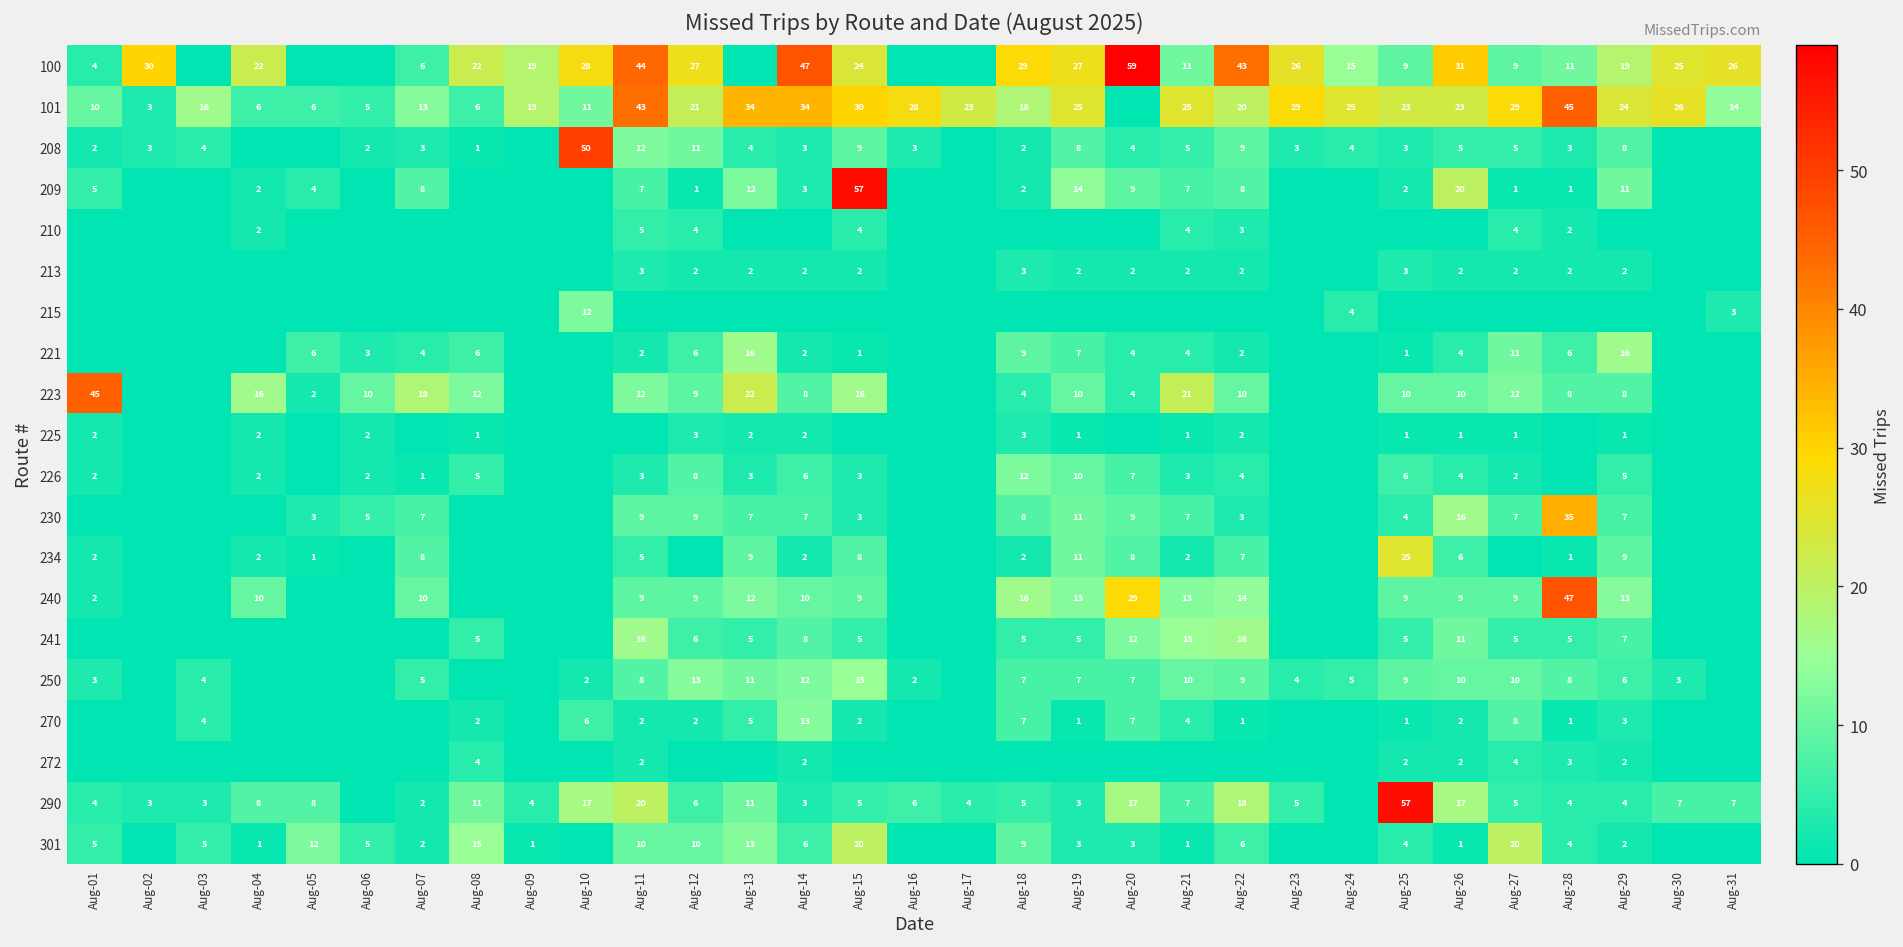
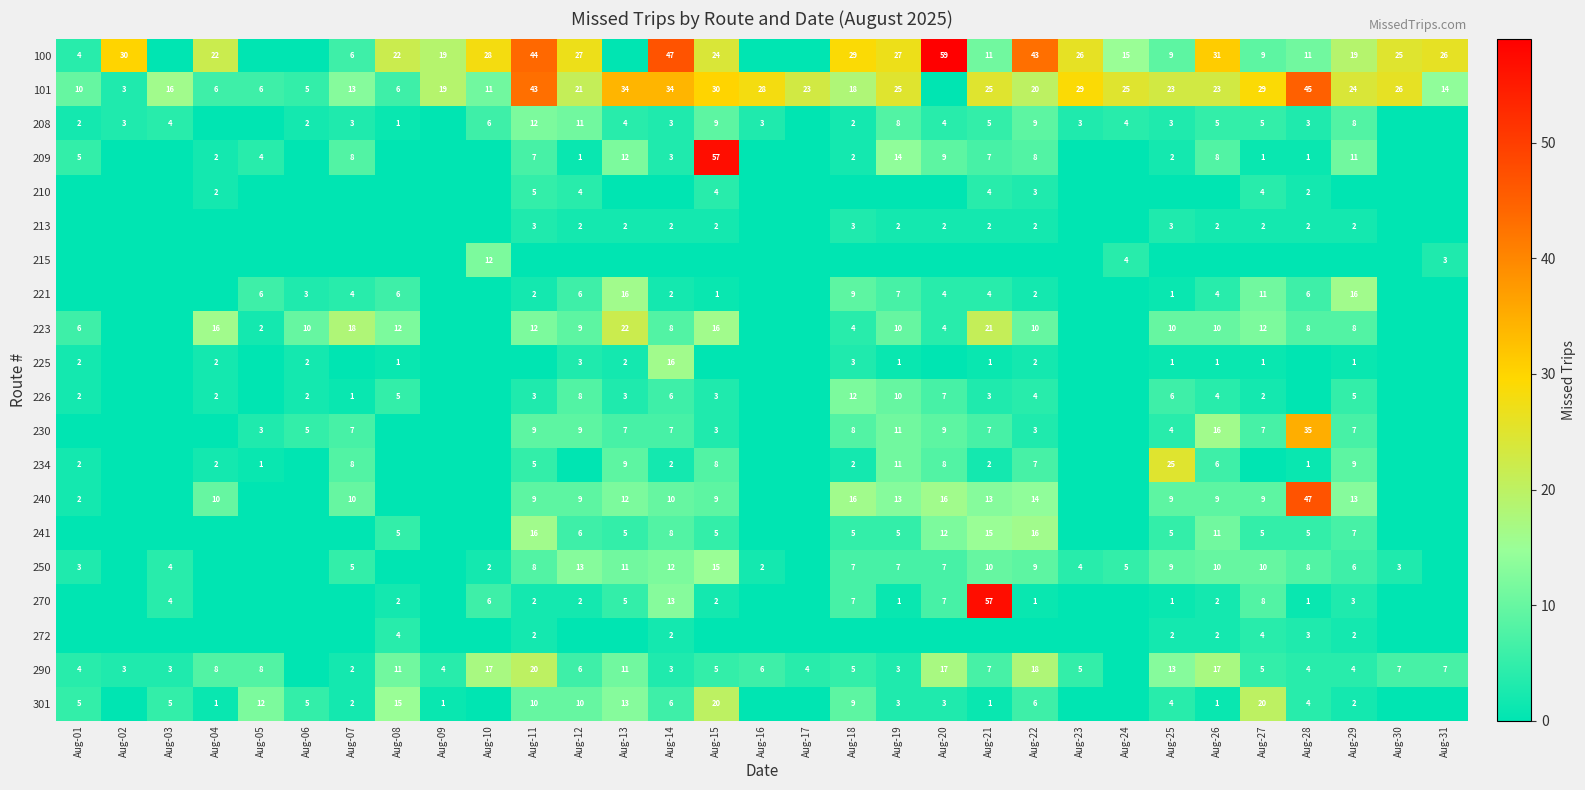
  {
    "208": {
      "Aug-01": 2,
      "Aug-02": 3,
      "Aug-03": 4,
      "Aug-06": 2,
      "Aug-07": 3,
      "Aug-08": 1,
-     "Aug-10": 50,
+     "Aug-10": 6,
      "Aug-11": 12,
      "Aug-12": 11,
      "Aug-13": 4,
      "Aug-14": 3,
      "Aug-15": 9,
      "Aug-16": 3,
      "Aug-18": 2,
      "Aug-19": 8,
      "Aug-20": 4,
      "Aug-21": 5,
      "Aug-22": 9,
      "Aug-23": 3,
      "Aug-24": 4,
      "Aug-25": 3,
      "Aug-26": 5,
      "Aug-27": 5,
      "Aug-28": 3,
      "Aug-29": 8
    },
    "209": {
      "Aug-01": 5,
      "Aug-04": 2,
      "Aug-05": 4,
      "Aug-07": 8,
      "Aug-11": 7,
      "Aug-12": 1,
      "Aug-13": 12,
      "Aug-14": 3,
      "Aug-15": 57,
      "Aug-18": 2,
      "Aug-19": 14,
      "Aug-20": 9,
      "Aug-21": 7,
      "Aug-22": 8,
      "Aug-25": 2,
-     "Aug-26": 20,
+     "Aug-26": 8,
      "Aug-27": 1,
      "Aug-28": 1,
      "Aug-29": 11
    },
    "223": {
-     "Aug-01": 45,
+     "Aug-01": 6,
      "Aug-04": 16,
      "Aug-05": 2,
      "Aug-06": 10,
      "Aug-07": 18,
      "Aug-08": 12,
      "Aug-11": 12,
      "Aug-12": 9,
      "Aug-13": 22,
      "Aug-14": 8,
      "Aug-15": 16,
      "Aug-18": 4,
      "Aug-19": 10,
      "Aug-20": 4,
      "Aug-21": 21,
      "Aug-22": 10,
      "Aug-25": 10,
      "Aug-26": 10,
      "Aug-27": 12,
      "Aug-28": 8,
      "Aug-29": 8
    },
    "225": {
      "Aug-01": 2,
      "Aug-04": 2,
      "Aug-06": 2,
      "Aug-08": 1,
      "Aug-12": 3,
      "Aug-13": 2,
-     "Aug-14": 2,
+     "Aug-14": 16,
      "Aug-18": 3,
      "Aug-19": 1,
      "Aug-21": 1,
      "Aug-22": 2,
      "Aug-25": 1,
      "Aug-26": 1,
      "Aug-27": 1,
      "Aug-29": 1
    },
    "240": {
      "Aug-01": 2,
      "Aug-04": 10,
      "Aug-07": 10,
      "Aug-11": 9,
      "Aug-12": 9,
      "Aug-13": 12,
      "Aug-14": 10,
      "Aug-15": 9,
      "Aug-18": 16,
      "Aug-19": 13,
-     "Aug-20": 29,
+     "Aug-20": 16,
      "Aug-21": 13,
      "Aug-22": 14,
      "Aug-25": 9,
      "Aug-26": 9,
      "Aug-27": 9,
      "Aug-28": 47,
      "Aug-29": 13
    },
    "270": {
      "Aug-03": 4,
      "Aug-08": 2,
      "Aug-10": 6,
      "Aug-11": 2,
      "Aug-12": 2,
      "Aug-13": 5,
      "Aug-14": 13,
      "Aug-15": 2,
      "Aug-18": 7,
      "Aug-19": 1,
      "Aug-20": 7,
-     "Aug-21": 4,
+     "Aug-21": 57,
      "Aug-22": 1,
      "Aug-25": 1,
      "Aug-26": 2,
      "Aug-27": 8,
      "Aug-28": 1,
      "Aug-29": 3
    },
    "290": {
      "Aug-01": 4,
      "Aug-02": 3,
      "Aug-03": 3,
      "Aug-04": 8,
      "Aug-05": 8,
      "Aug-07": 2,
      "Aug-08": 11,
      "Aug-09": 4,
      "Aug-10": 17,
      "Aug-11": 20,
      "Aug-12": 6,
      "Aug-13": 11,
      "Aug-14": 3,
      "Aug-15": 5,
      "Aug-16": 6,
      "Aug-17": 4,
      "Aug-18": 5,
      "Aug-19": 3,
      "Aug-20": 17,
      "Aug-21": 7,
      "Aug-22": 18,
      "Aug-23": 5,
-     "Aug-25": 57,
+     "Aug-25": 13,
      "Aug-26": 17,
      "Aug-27": 5,
      "Aug-28": 4,
      "Aug-29": 4,
      "Aug-30": 7,
      "Aug-31": 7
    }
  }
